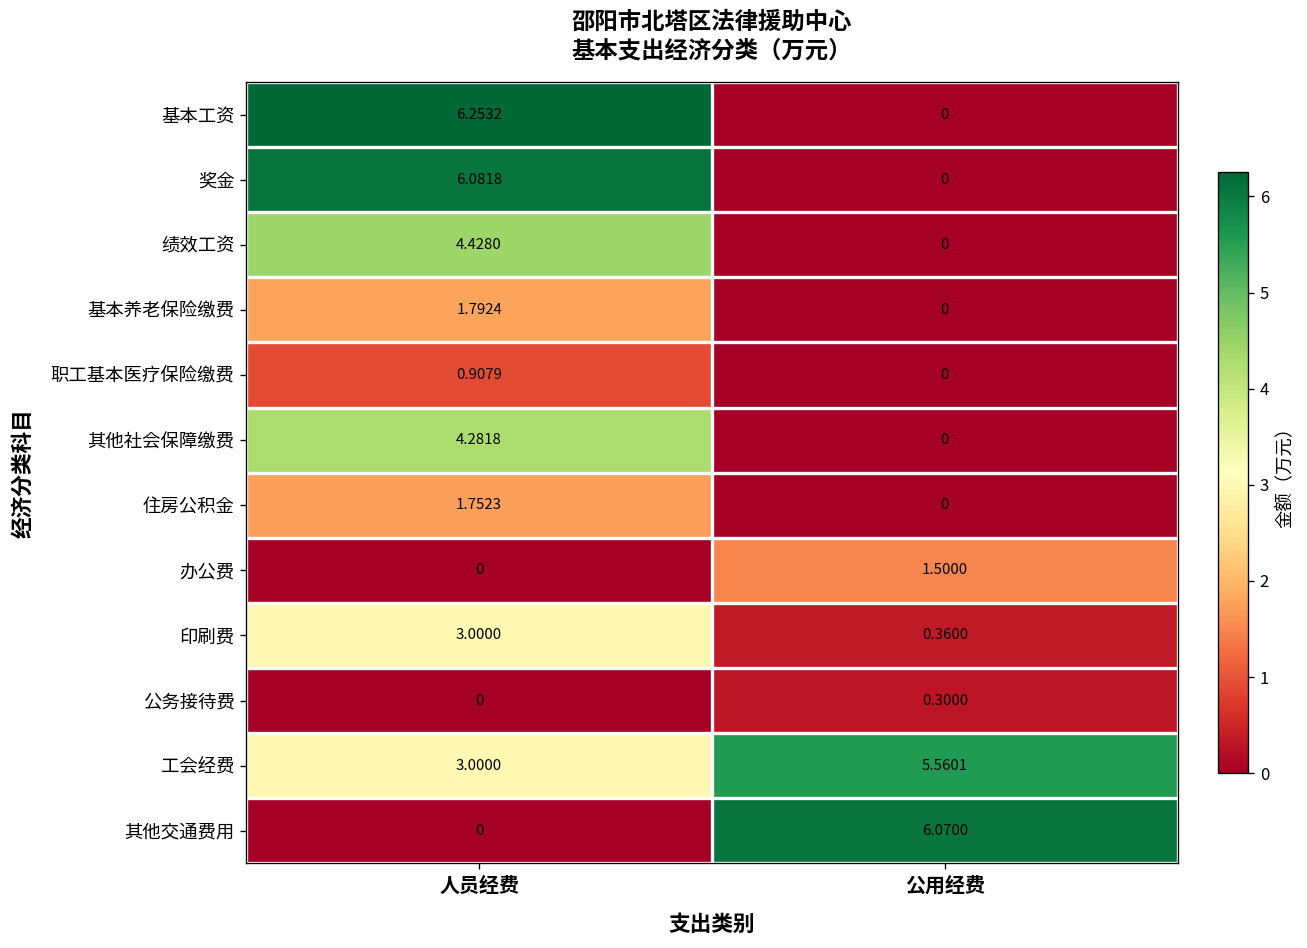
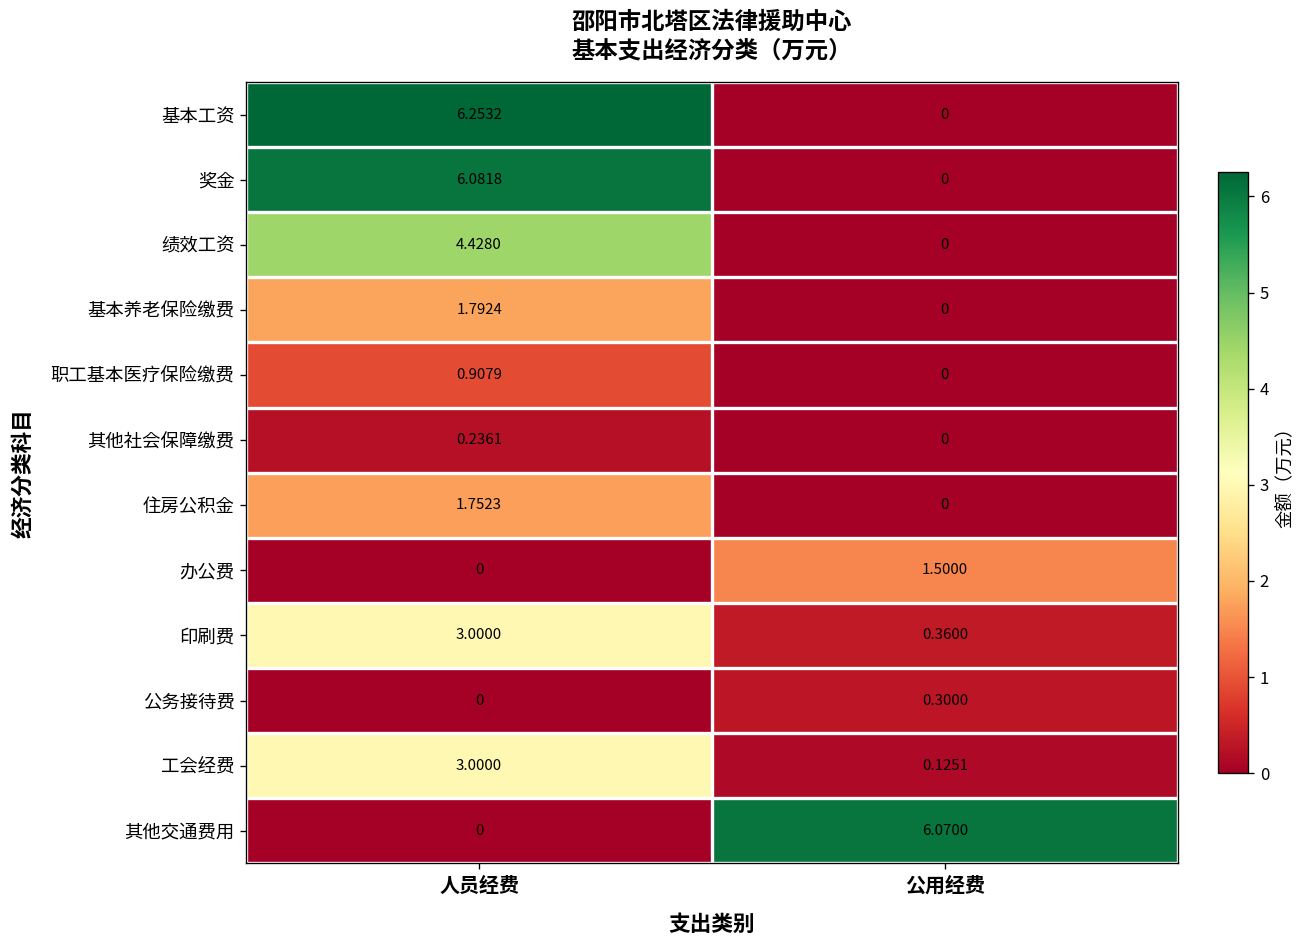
  {
    "基本工资": {
      "人员经费": 6.2532,
      "公用经费": 0
    },
    "奖金": {
      "人员经费": 6.0818,
      "公用经费": 0
    },
    "绩效工资": {
      "人员经费": 4.4280,
      "公用经费": 0
    },
    "基本养老保险缴费": {
      "人员经费": 1.7924,
      "公用经费": 0
    },
    "职工基本医疗保险缴费": {
      "人员经费": 0.9079,
      "公用经费": 0
    },
    "其他社会保障缴费": {
-     "人员经费": 4.2818,
+     "人员经费": 0.2361,
      "公用经费": 0
    },
    "住房公积金": {
      "人员经费": 1.7523,
      "公用经费": 0
    },
    "办公费": {
      "人员经费": 0,
      "公用经费": 1.5000
    },
    "印刷费": {
      "人员经费": 3.0000,
      "公用经费": 0.3600
    },
    "公务接待费": {
      "人员经费": 0,
      "公用经费": 0.3000
    },
    "工会经费": {
      "人员经费": 3.0000,
-     "公用经费": 5.5601
+     "公用经费": 0.1251
    },
    "其他交通费用": {
      "人员经费": 0,
      "公用经费": 6.0700
    }
  }
